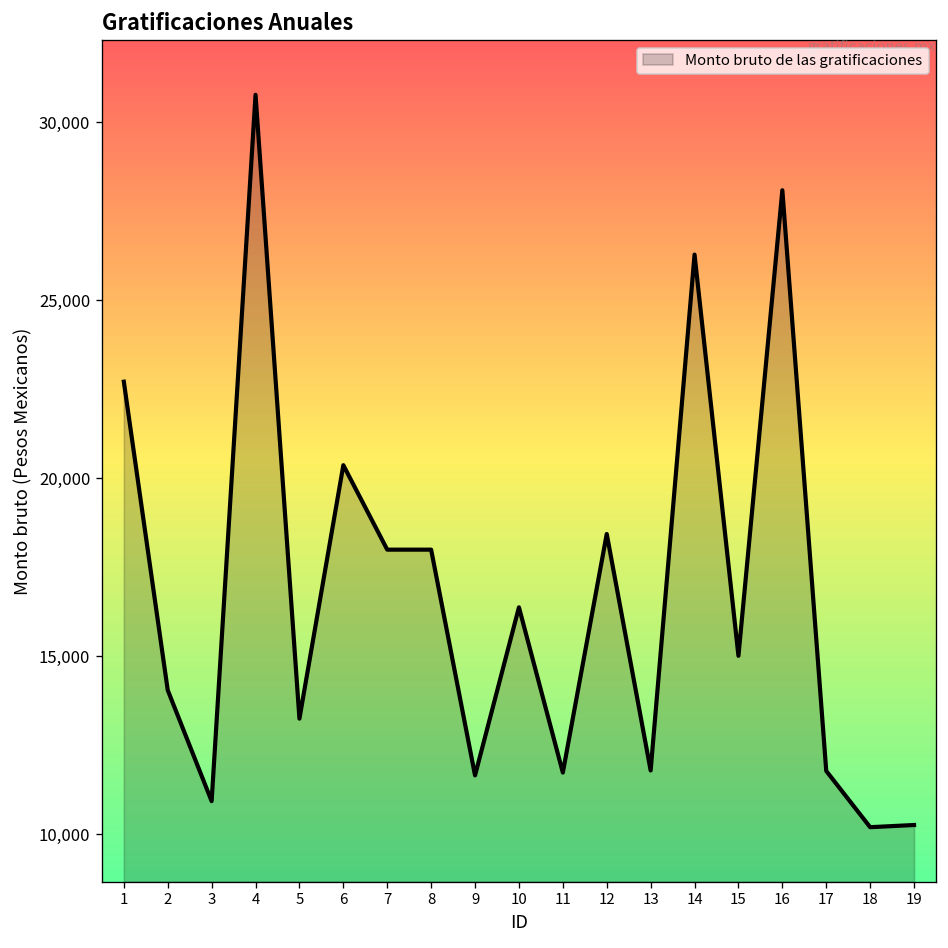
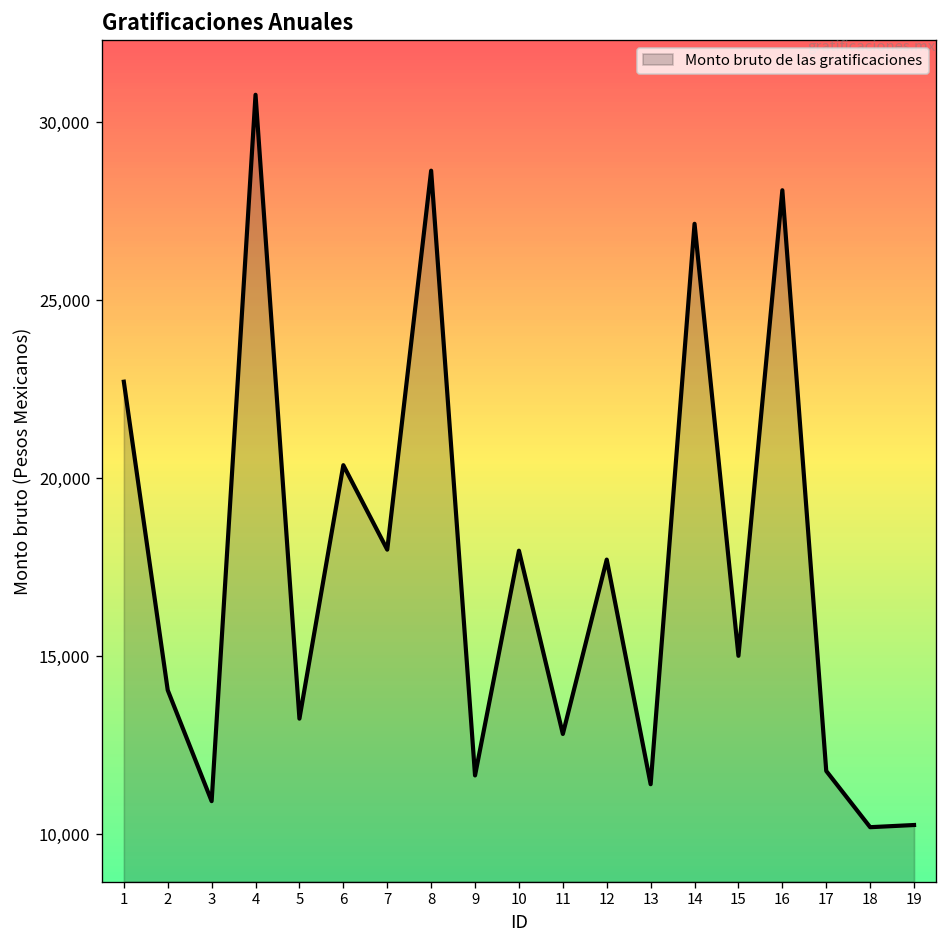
  {
    "1": "22,700",
    "2": "14,100",
    "3": "10,900",
    "4": "30,800",
    "5": "13,300",
    "6": "20,400",
    "7": "18,000",
-   "8": "18,000",
+   "8": "28,600",
    "9": "11,700",
-   "10": "16,400",
-   "11": "11,700",
-   "12": "18,400",
-   "13": "11,800",
-   "14": "26,300",
+   "10": "18,000",
+   "11": "12,800",
+   "12": "17,700",
+   "13": "11,400",
+   "14": "27,200",
    "15": "15,000",
    "16": "28,100",
    "17": "11,800",
    "18": "10,200",
    "19": "10,300"
  }
